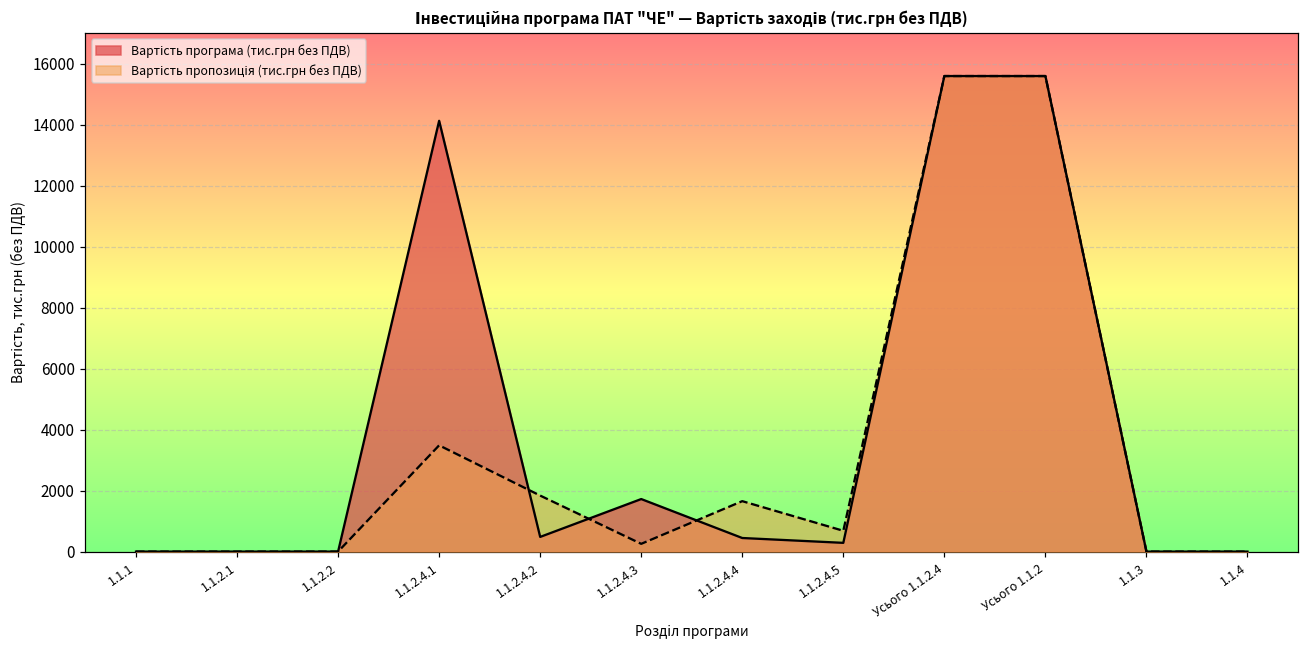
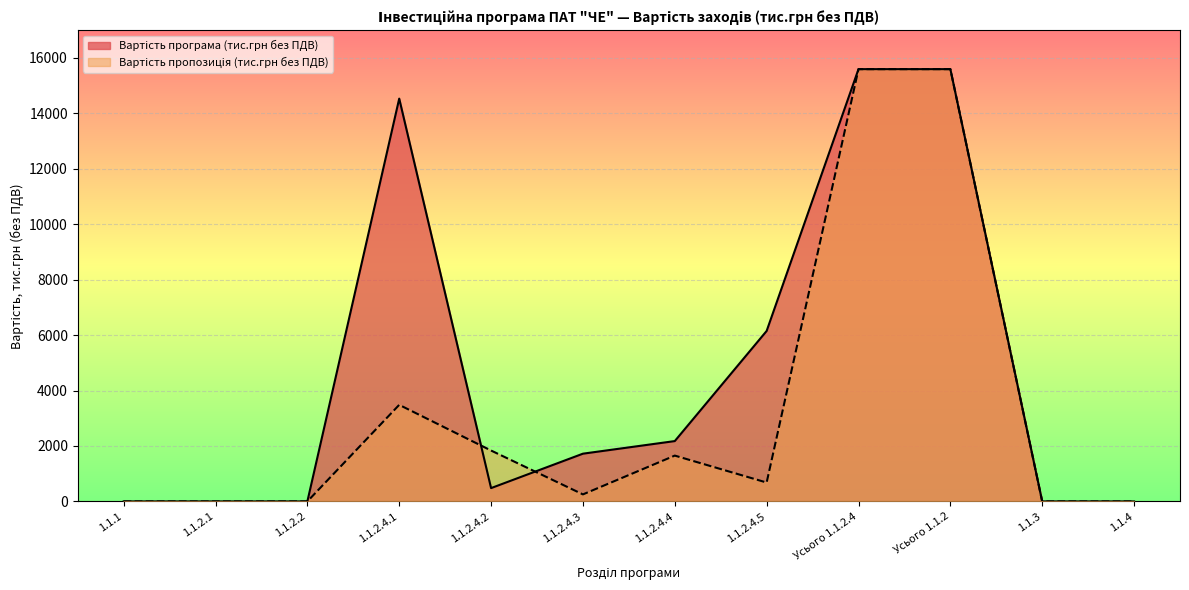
  {
    "Вартість програма (тис.грн без ПДВ)": {
-     "1.1.2.4.1": 14100,
+     "1.1.2.4.1": 14500,
      "1.1.2.4.2": 500,
      "1.1.2.4.3": 1700,
-     "1.1.2.4.4": 400,
-     "1.1.2.4.5": 300
+     "1.1.2.4.4": 2200,
+     "1.1.2.4.5": 6100
    },
    "Вартість пропозиція (тис.грн без ПДВ)": {
      "1.1.2.4.1": 3500,
      "1.1.2.4.2": 1800,
      "1.1.2.4.3": 300,
      "1.1.2.4.4": 1700,
      "1.1.2.4.5": 700
    }
  }
